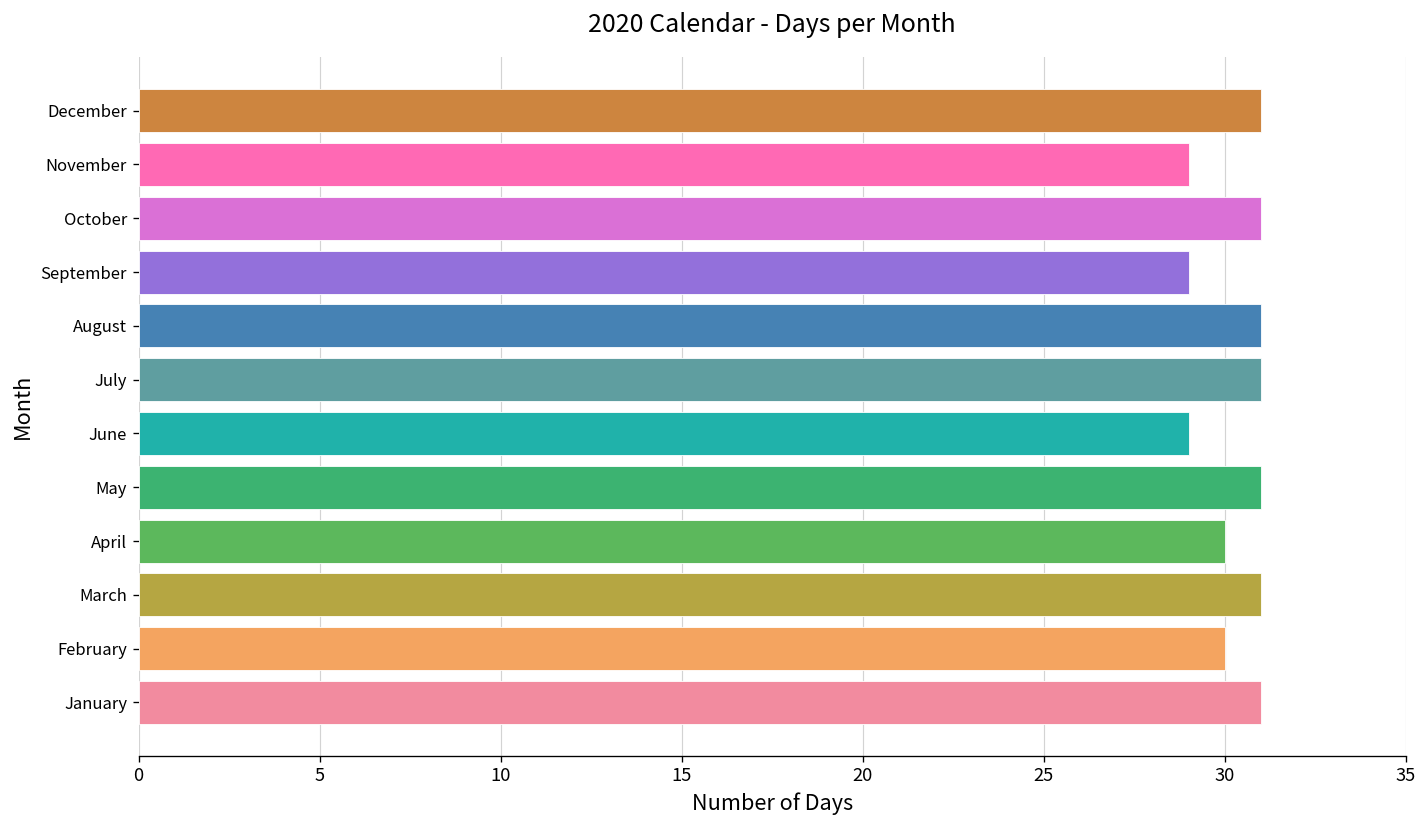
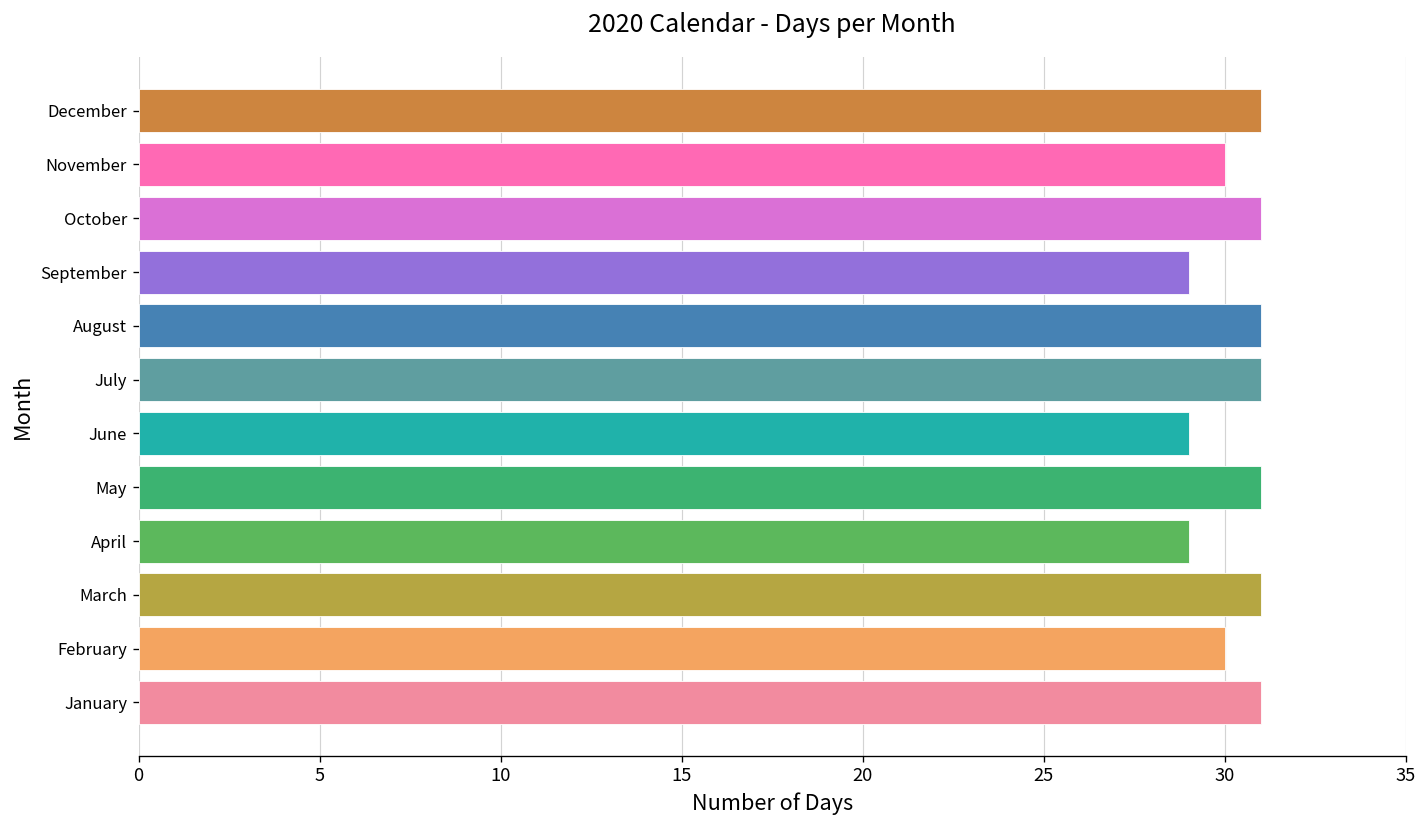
  {
    "December": 31,
-   "November": 29,
+   "November": 30,
    "October": 31,
    "September": 29,
    "August": 31,
    "July": 31,
    "June": 29,
    "May": 31,
-   "April": 30,
+   "April": 29,
    "March": 31,
    "February": 30,
    "January": 31
  }
